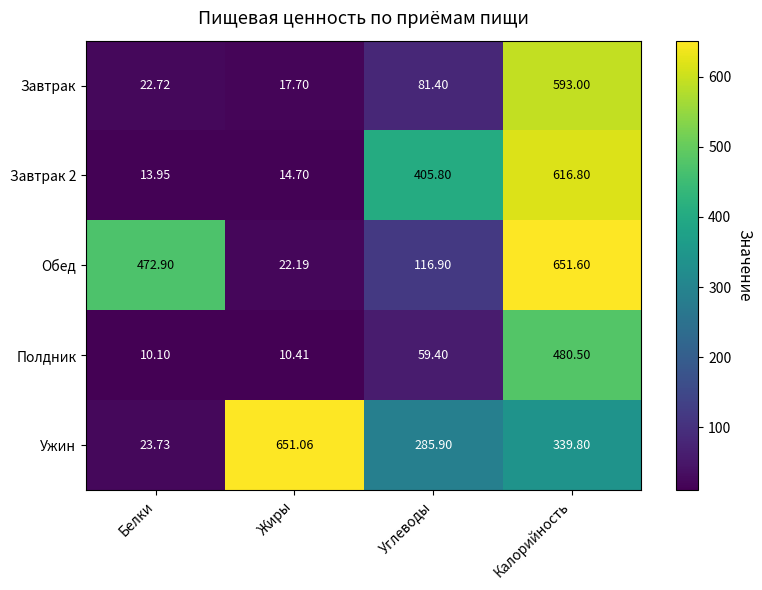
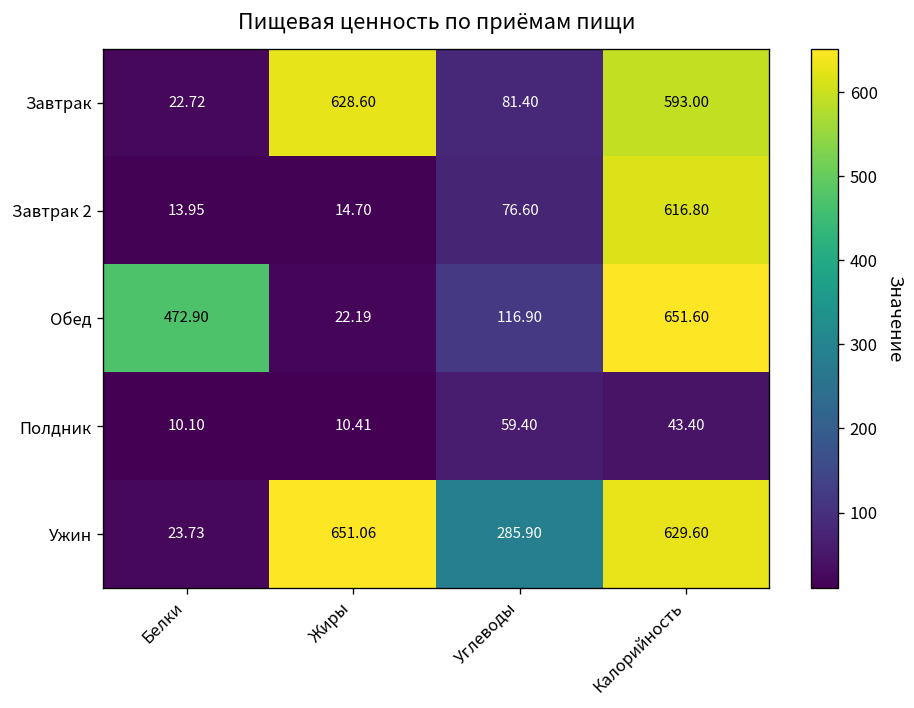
  {
    "Завтрак": {
      "Белки": 22.72,
-     "Жиры": 17.70,
+     "Жиры": 628.60,
      "Углеводы": 81.40,
      "Калорийность": 593.00
    },
    "Завтрак 2": {
      "Белки": 13.95,
      "Жиры": 14.70,
-     "Углеводы": 405.80,
+     "Углеводы": 76.60,
      "Калорийность": 616.80
    },
    "Обед": {
      "Белки": 472.90,
      "Жиры": 22.19,
      "Углеводы": 116.90,
      "Калорийность": 651.60
    },
    "Полдник": {
      "Белки": 10.10,
      "Жиры": 10.41,
      "Углеводы": 59.40,
-     "Калорийность": 480.50
+     "Калорийность": 43.40
    },
    "Ужин": {
      "Белки": 23.73,
      "Жиры": 651.06,
      "Углеводы": 285.90,
-     "Калорийность": 339.80
+     "Калорийность": 629.60
    }
  }
